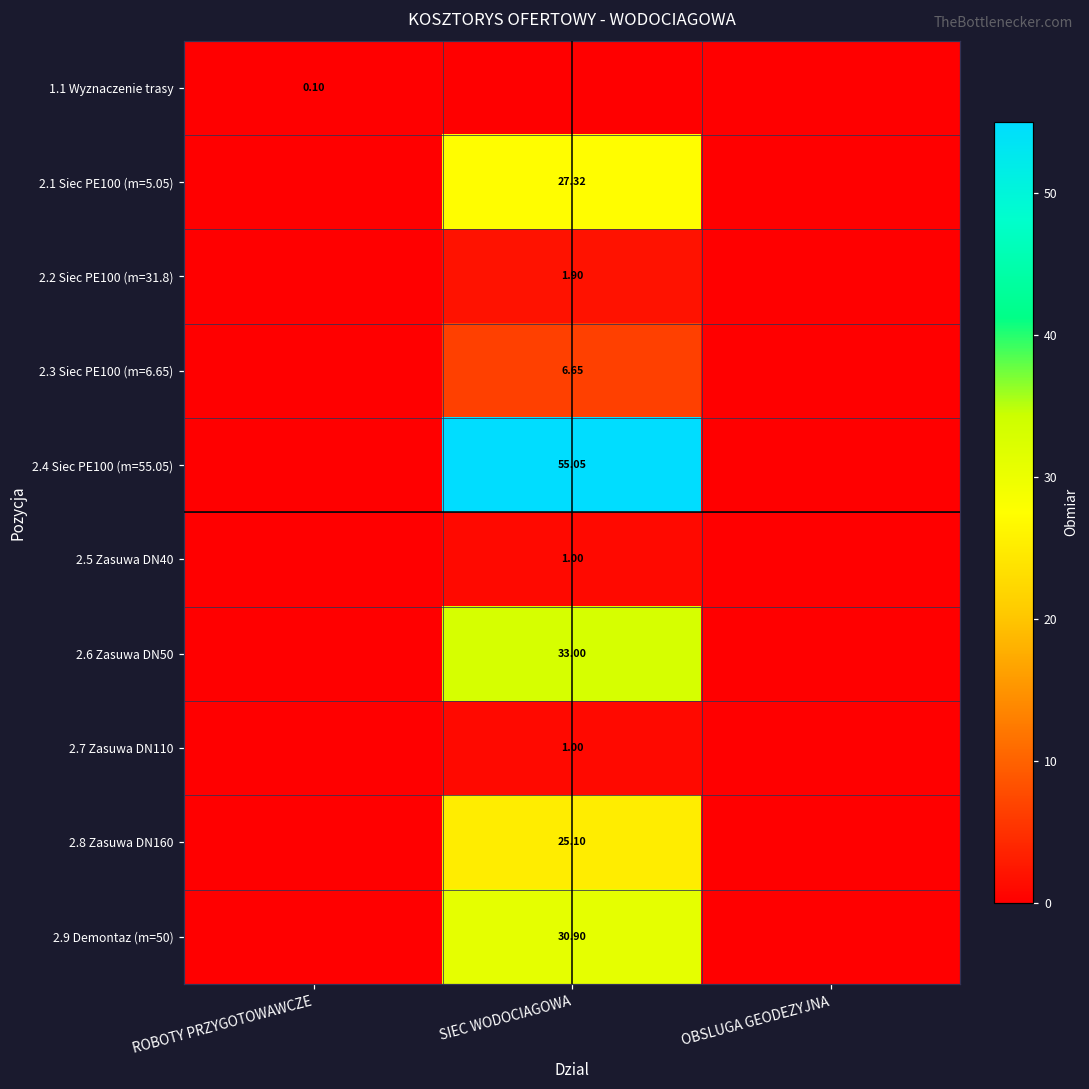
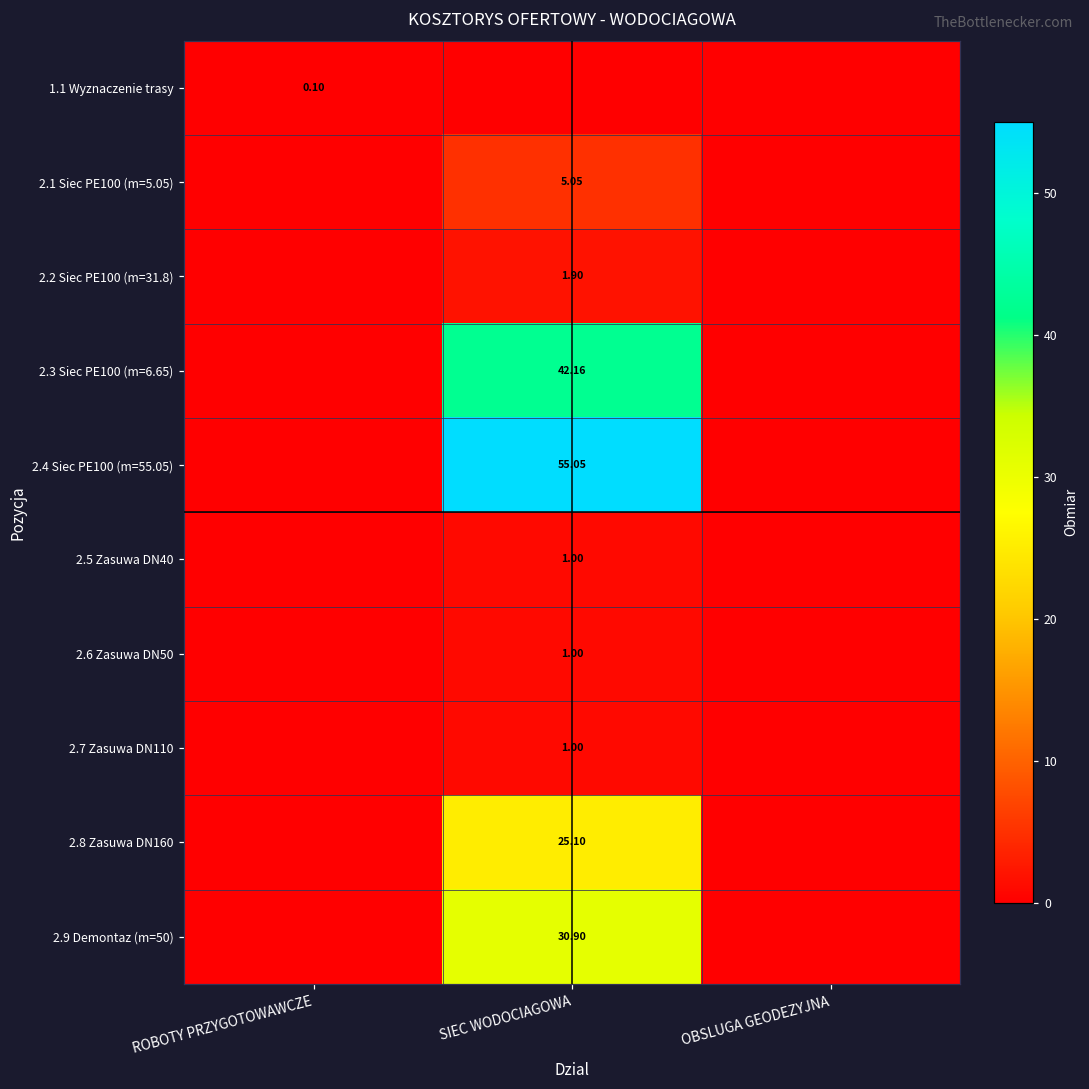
  {
    "1.1 Wyznaczenie trasy": {
      "ROBOTY PRZYGOTOWAWCZE": 0.10
    },
    "2.1 Siec PE100 (m=5.05)": {
-     "SIEC WODOCIAGOWA": 27.32
+     "SIEC WODOCIAGOWA": 5.05
    },
    "2.2 Siec PE100 (m=31.8)": {
      "SIEC WODOCIAGOWA": 1.90
    },
    "2.3 Siec PE100 (m=6.65)": {
-     "SIEC WODOCIAGOWA": 6.65
+     "SIEC WODOCIAGOWA": 42.16
    },
    "2.4 Siec PE100 (m=55.05)": {
      "SIEC WODOCIAGOWA": 55.05
    },
    "2.5 Zasuwa DN40": {
      "SIEC WODOCIAGOWA": 1.00
    },
    "2.6 Zasuwa DN50": {
-     "SIEC WODOCIAGOWA": 33.00
+     "SIEC WODOCIAGOWA": 1.00
    },
    "2.7 Zasuwa DN110": {
      "SIEC WODOCIAGOWA": 1.00
    },
    "2.8 Zasuwa DN160": {
      "SIEC WODOCIAGOWA": 25.10
    },
    "2.9 Demontaz (m=50)": {
      "SIEC WODOCIAGOWA": 30.90
    }
  }
